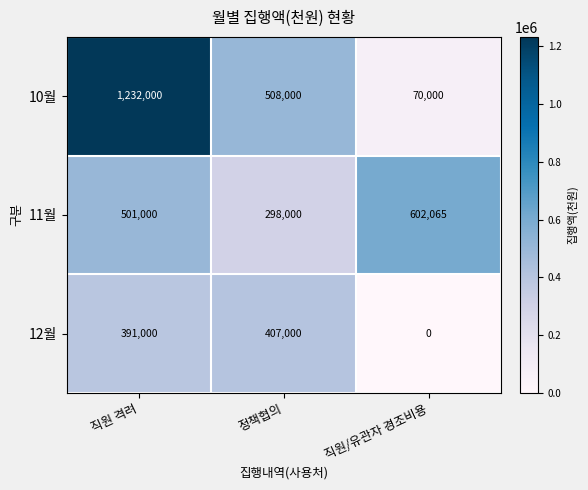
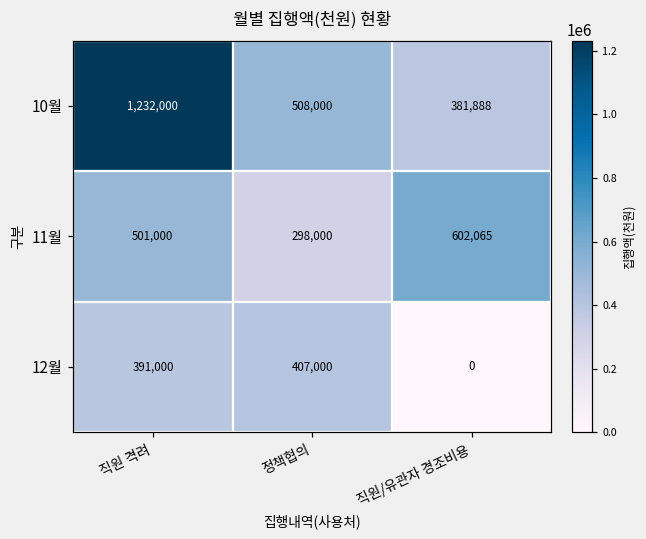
  {
    "10월": {
      "직원 격려": "1,232,000",
      "정책협의": "508,000",
-     "직원/유관자 경조비용": "70,000"
+     "직원/유관자 경조비용": "381,888"
    },
    "11월": {
      "직원 격려": "501,000",
      "정책협의": "298,000",
      "직원/유관자 경조비용": "602,065"
    },
    "12월": {
      "직원 격려": "391,000",
      "정책협의": "407,000",
      "직원/유관자 경조비용": "0"
    }
  }
